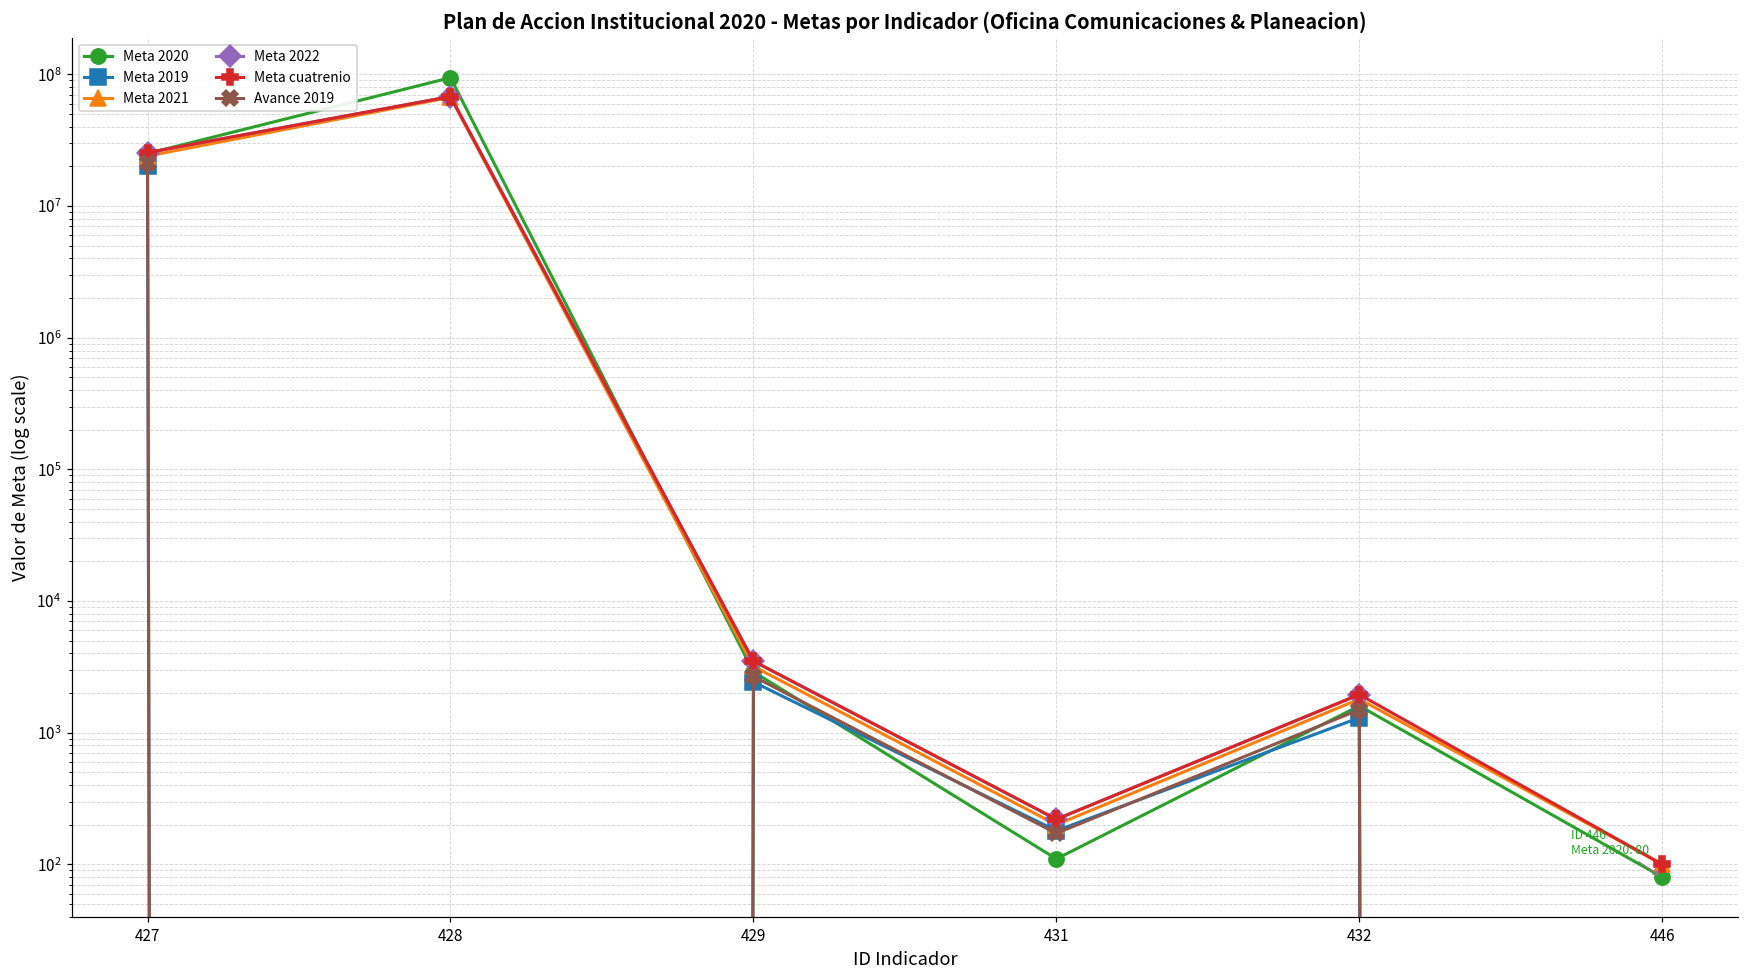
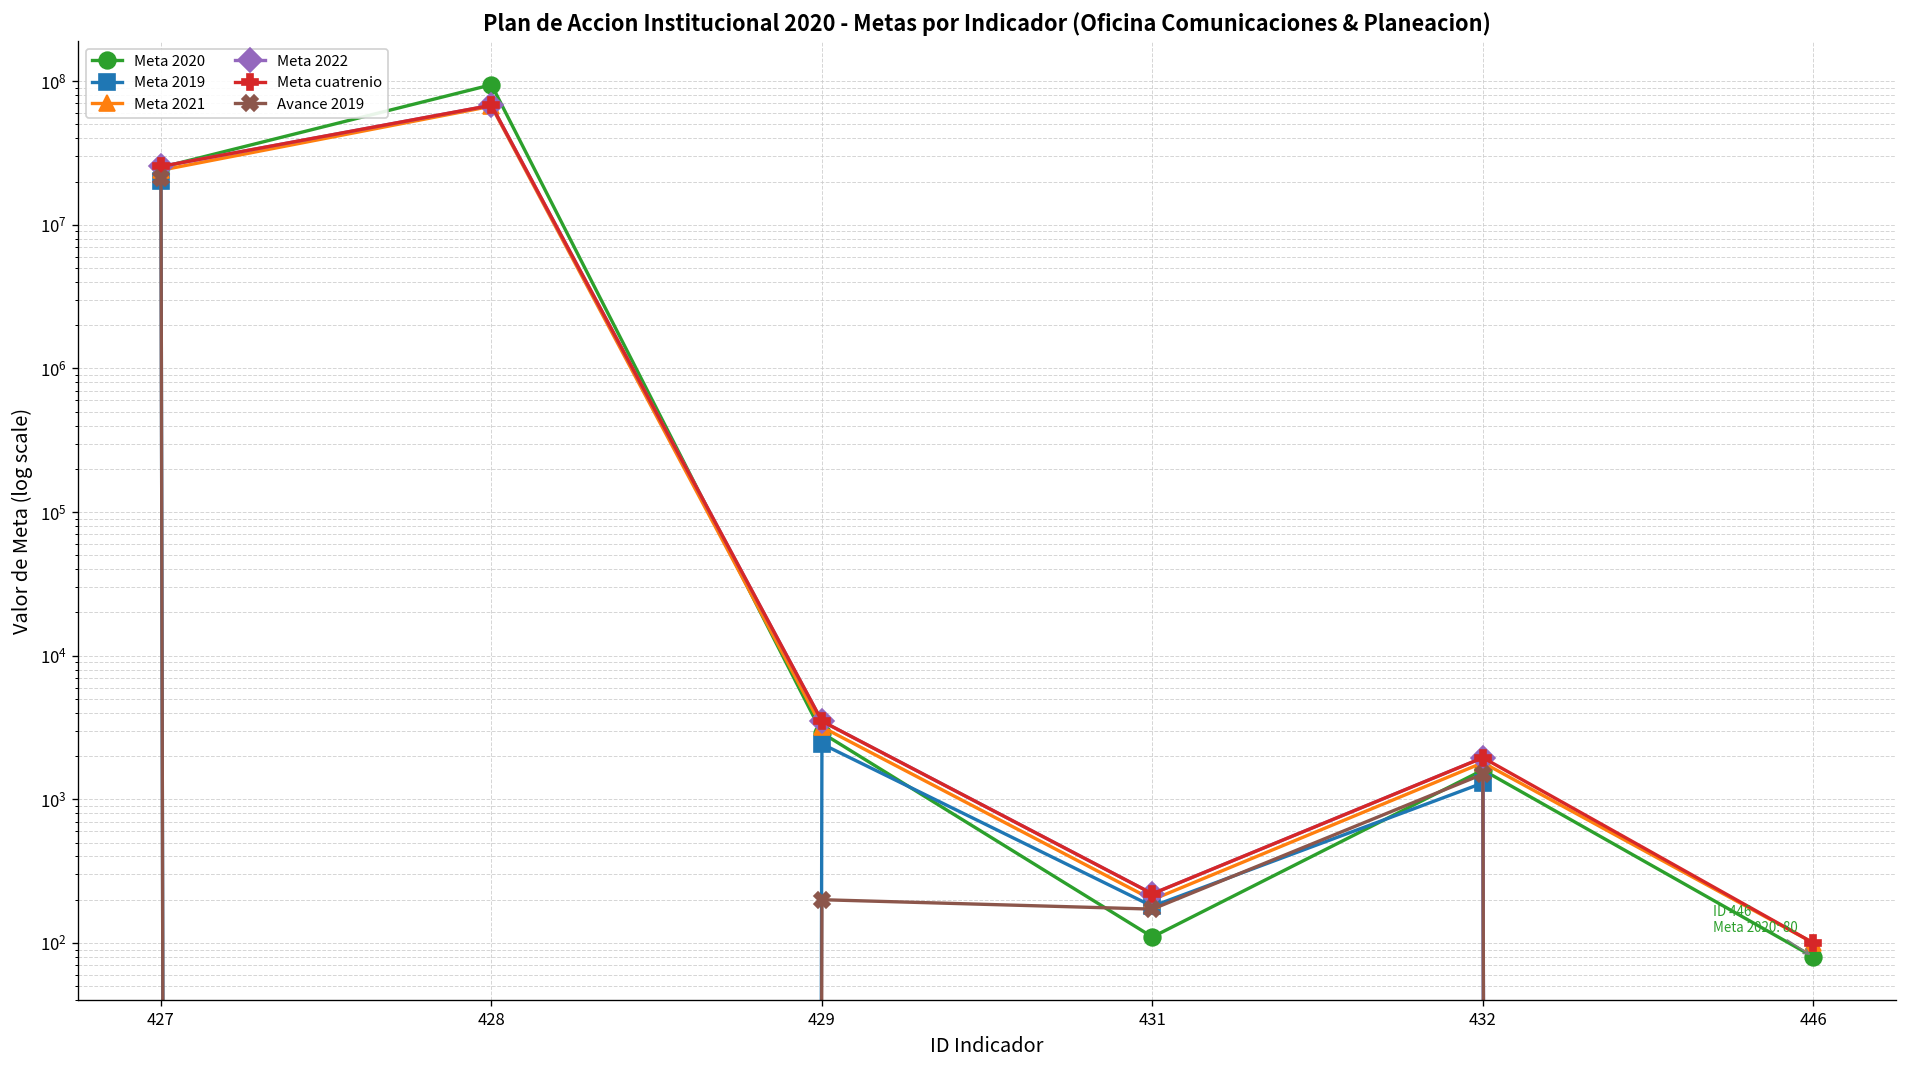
  {
    "Meta 2020": {
      "446": 80
    },
    "Meta 2019": {
      "429": 2400,
      "432": 1300
    },
    "Meta 2021": {
      "429": 3200,
      "431": 200,
      "432": 1800
    },
    "Avance 2019": {
-     "429": 2700,
+     "429": 200,
      "432": 1500
    }
  }
